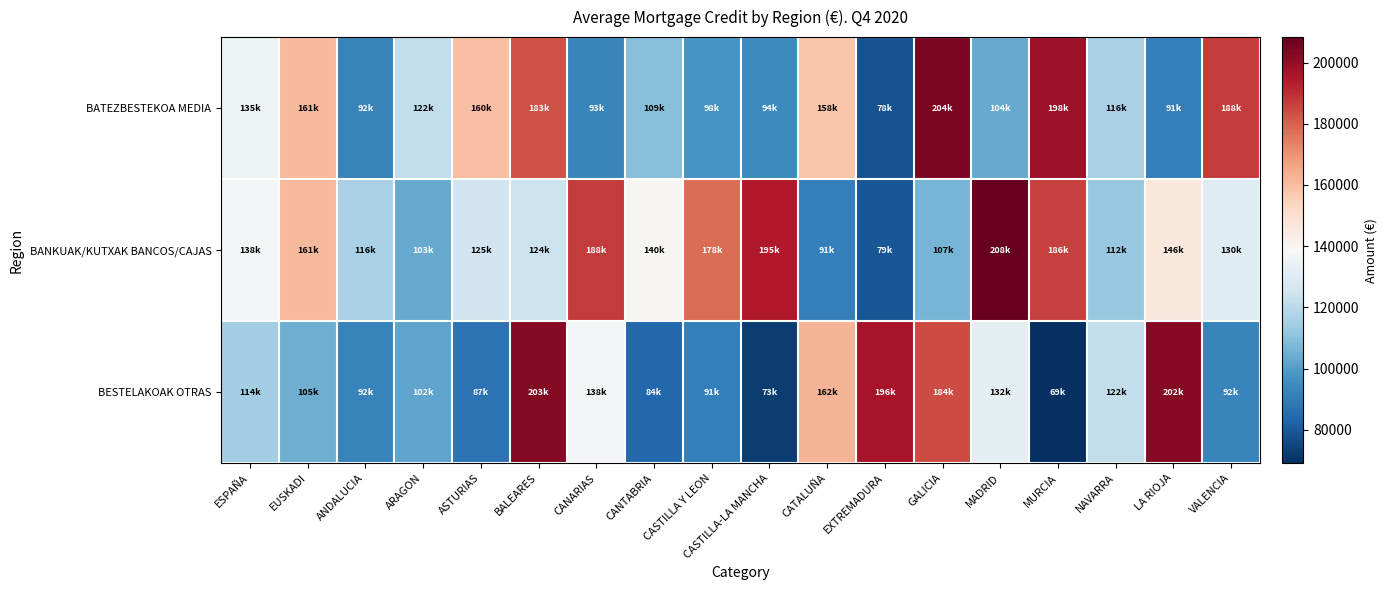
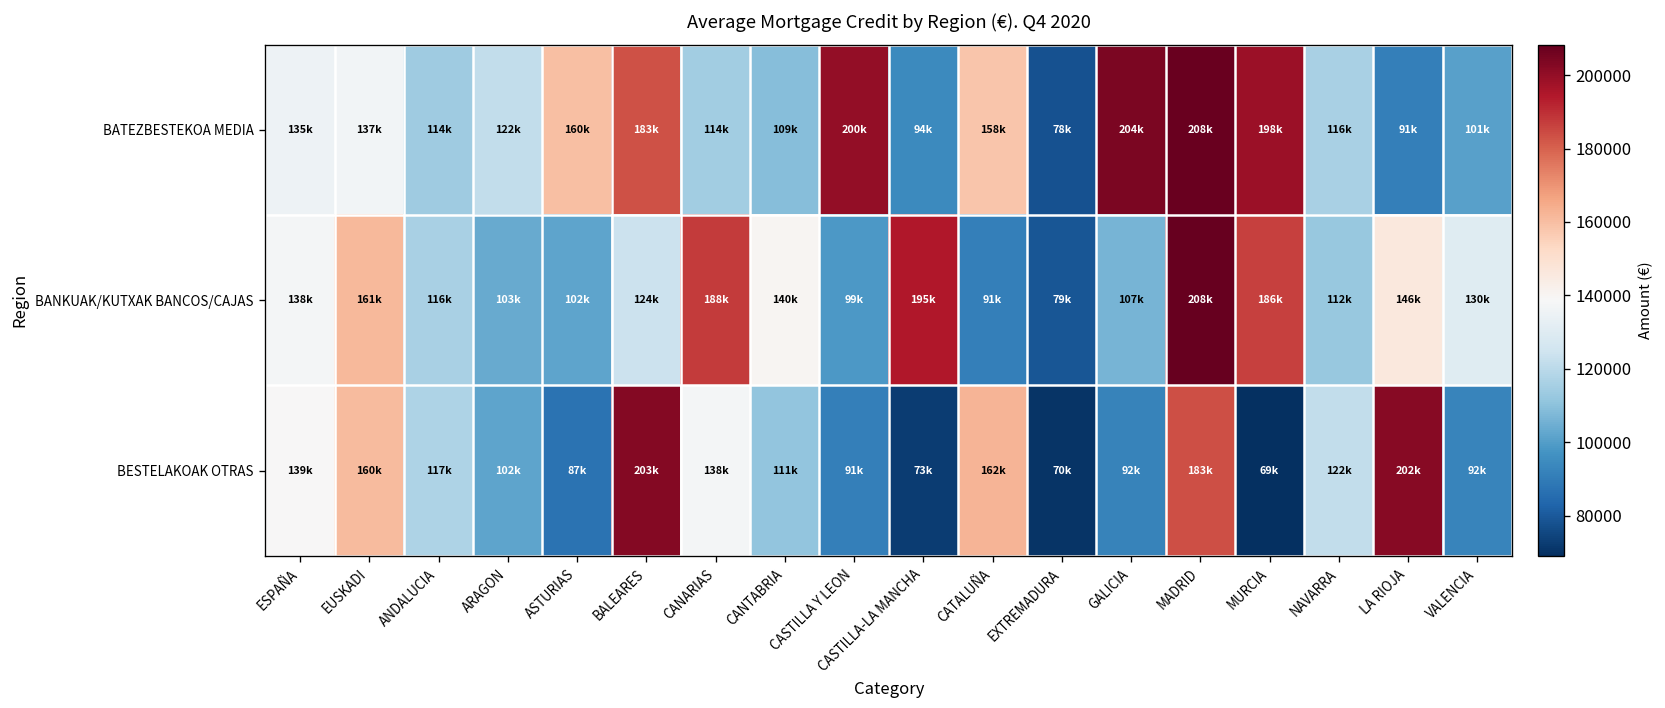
  {
    "BATEZBESTEKOA MEDIA": {
      "ESPAÑA": "135k",
-     "EUSKADI": "161k",
-     "ANDALUCIA": "92k",
+     "EUSKADI": "137k",
+     "ANDALUCIA": "114k",
      "ARAGON": "122k",
      "ASTURIAS": "160k",
      "BALEARES": "183k",
-     "CANARIAS": "93k",
+     "CANARIAS": "114k",
      "CANTABRIA": "109k",
-     "CASTILLA Y LEON": "98k",
+     "CASTILLA Y LEON": "200k",
      "CASTILLA-LA MANCHA": "94k",
      "CATALUÑA": "158k",
      "EXTREMADURA": "78k",
      "GALICIA": "204k",
-     "MADRID": "104k",
+     "MADRID": "208k",
      "MURCIA": "198k",
      "NAVARRA": "116k",
      "LA RIOJA": "91k",
-     "VALENCIA": "188k"
+     "VALENCIA": "101k"
    },
    "BANKUAK/KUTXAK BANCOS/CAJAS": {
      "ESPAÑA": "138k",
      "EUSKADI": "161k",
      "ANDALUCIA": "116k",
      "ARAGON": "103k",
-     "ASTURIAS": "125k",
+     "ASTURIAS": "102k",
      "BALEARES": "124k",
      "CANARIAS": "188k",
      "CANTABRIA": "140k",
-     "CASTILLA Y LEON": "178k",
+     "CASTILLA Y LEON": "99k",
      "CASTILLA-LA MANCHA": "195k",
      "CATALUÑA": "91k",
      "EXTREMADURA": "79k",
      "GALICIA": "107k",
      "MADRID": "208k",
      "MURCIA": "186k",
      "NAVARRA": "112k",
      "LA RIOJA": "146k",
      "VALENCIA": "130k"
    },
    "BESTELAKOAK OTRAS": {
-     "ESPAÑA": "114k",
-     "EUSKADI": "105k",
-     "ANDALUCIA": "92k",
+     "ESPAÑA": "139k",
+     "EUSKADI": "160k",
+     "ANDALUCIA": "117k",
      "ARAGON": "102k",
      "ASTURIAS": "87k",
      "BALEARES": "203k",
      "CANARIAS": "138k",
-     "CANTABRIA": "84k",
+     "CANTABRIA": "111k",
      "CASTILLA Y LEON": "91k",
      "CASTILLA-LA MANCHA": "73k",
      "CATALUÑA": "162k",
-     "EXTREMADURA": "196k",
-     "GALICIA": "184k",
-     "MADRID": "132k",
+     "EXTREMADURA": "70k",
+     "GALICIA": "92k",
+     "MADRID": "183k",
      "MURCIA": "69k",
      "NAVARRA": "122k",
      "LA RIOJA": "202k",
      "VALENCIA": "92k"
    }
  }
